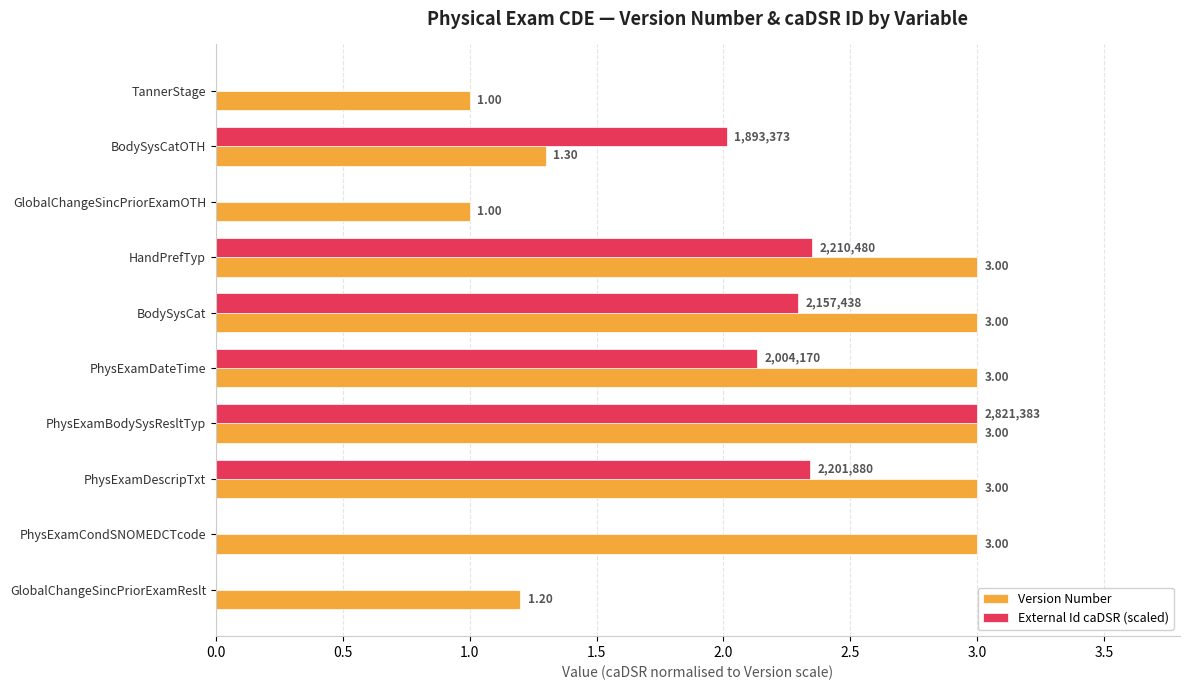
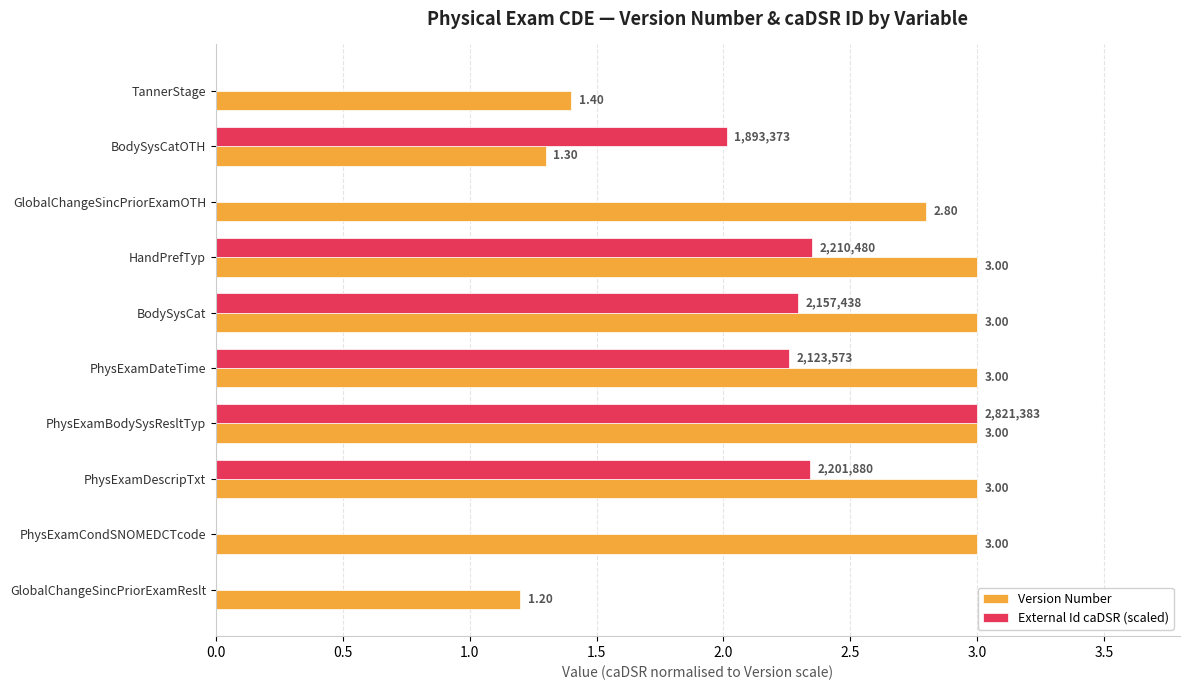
  {
    "Version Number": {
-     "TannerStage": "1.00",
+     "TannerStage": "1.40",
      "BodySysCatOTH": "1.30",
-     "GlobalChangeSincPriorExamOTH": "1.00",
+     "GlobalChangeSincPriorExamOTH": "2.80",
      "HandPrefTyp": "3.00",
      "BodySysCat": "3.00",
      "PhysExamDateTime": "3.00",
      "PhysExamBodySysResltTyp": "3.00",
      "PhysExamDescripTxt": "3.00",
      "PhysExamCondSNOMEDCTcode": "3.00",
      "GlobalChangeSincPriorExamReslt": "1.20"
    },
    "External Id caDSR (scaled)": {
-     "PhysExamDateTime": "2,004,170"
+     "PhysExamDateTime": "2,123,573"
    }
  }
